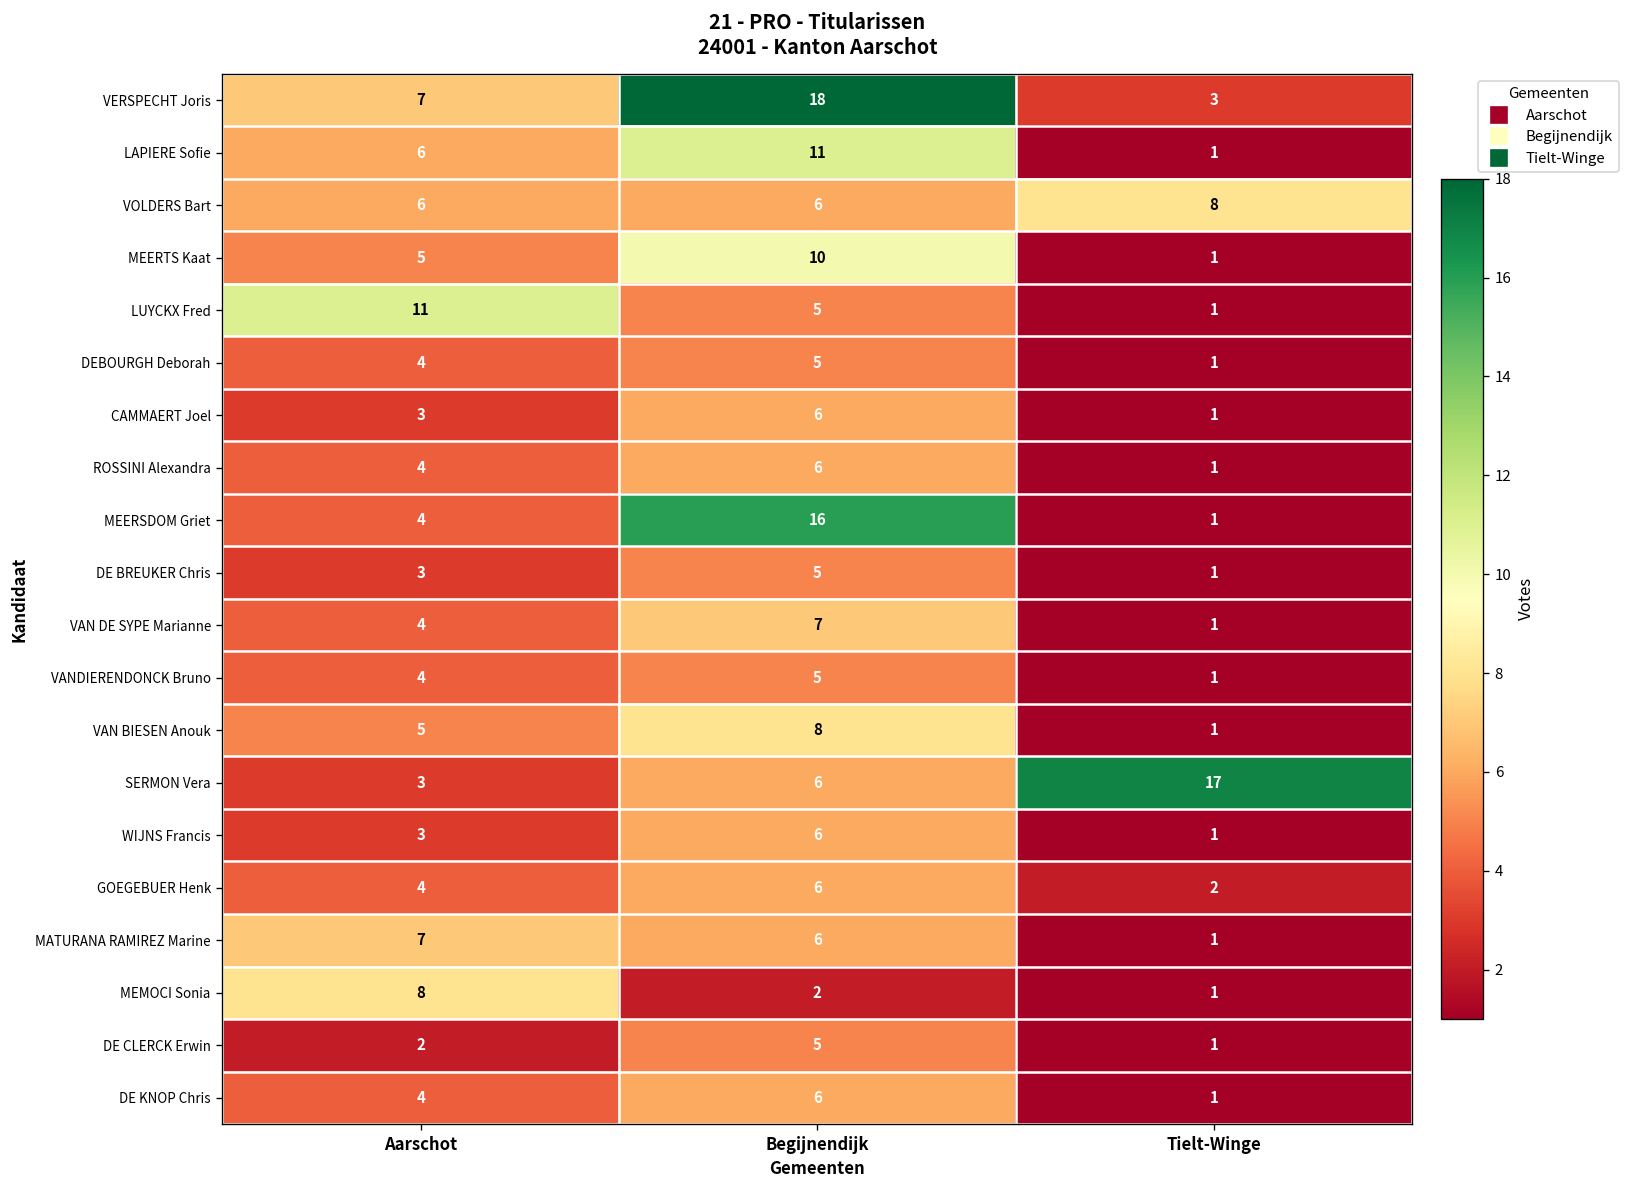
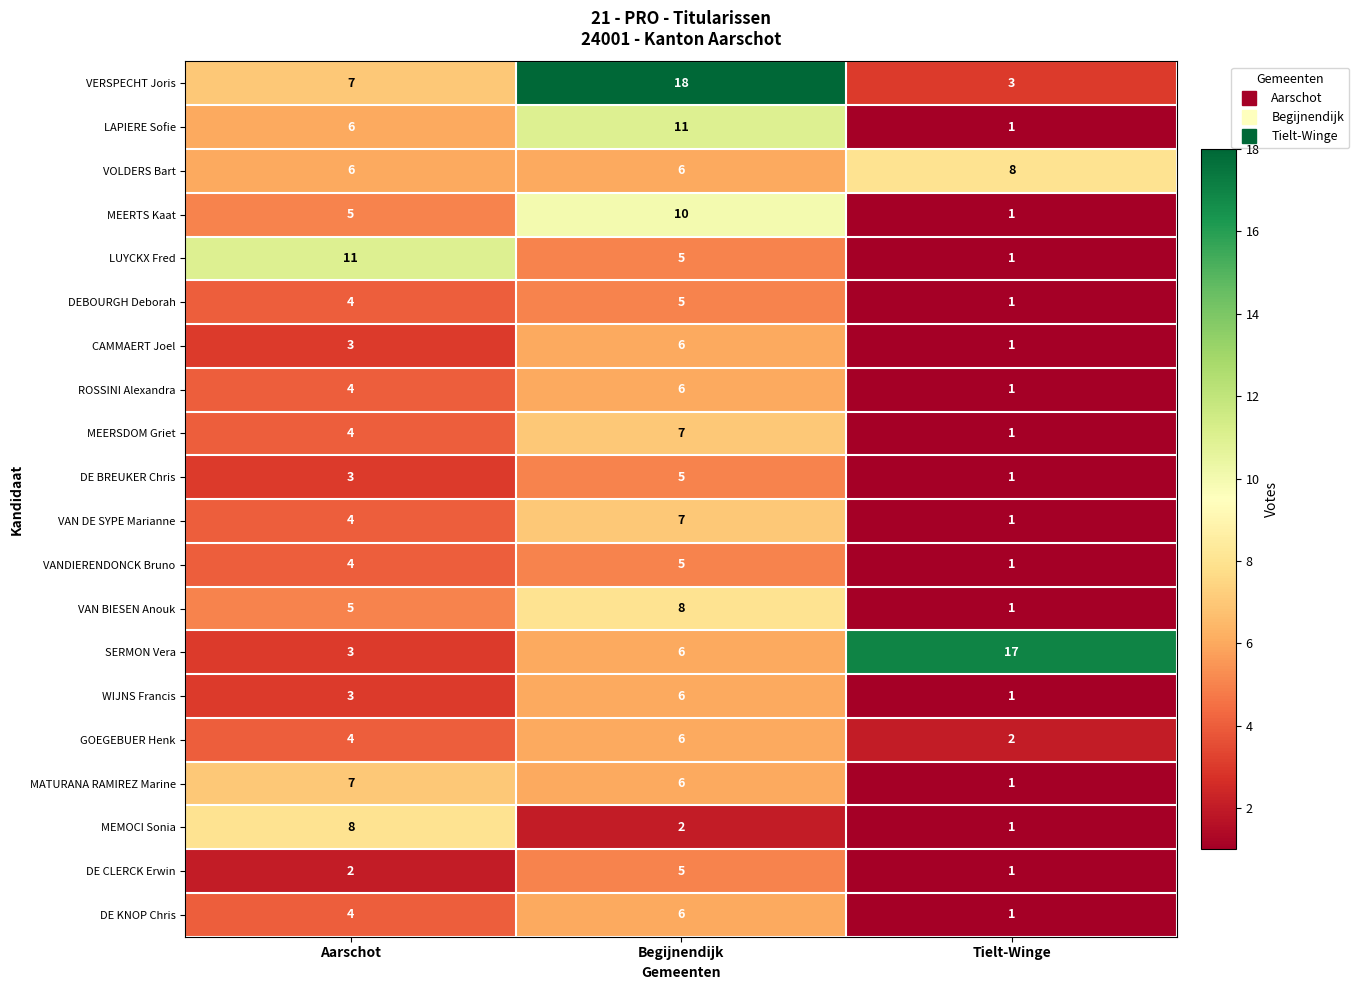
  {
    "VERSPECHT Joris": {
      "Aarschot": 7,
      "Begijnendijk": 18,
      "Tielt-Winge": 3
    },
    "LAPIERE Sofie": {
      "Aarschot": 6,
      "Begijnendijk": 11,
      "Tielt-Winge": 1
    },
    "VOLDERS Bart": {
      "Aarschot": 6,
      "Begijnendijk": 6,
      "Tielt-Winge": 8
    },
    "MEERTS Kaat": {
      "Aarschot": 5,
      "Begijnendijk": 10,
      "Tielt-Winge": 1
    },
    "LUYCKX Fred": {
      "Aarschot": 11,
      "Begijnendijk": 5,
      "Tielt-Winge": 1
    },
    "DEBOURGH Deborah": {
      "Aarschot": 4,
      "Begijnendijk": 5,
      "Tielt-Winge": 1
    },
    "CAMMAERT Joel": {
      "Aarschot": 3,
      "Begijnendijk": 6,
      "Tielt-Winge": 1
    },
    "ROSSINI Alexandra": {
      "Aarschot": 4,
      "Begijnendijk": 6,
      "Tielt-Winge": 1
    },
    "MEERSDOM Griet": {
      "Aarschot": 4,
-     "Begijnendijk": 16,
+     "Begijnendijk": 7,
      "Tielt-Winge": 1
    },
    "DE BREUKER Chris": {
      "Aarschot": 3,
      "Begijnendijk": 5,
      "Tielt-Winge": 1
    },
    "VAN DE SYPE Marianne": {
      "Aarschot": 4,
      "Begijnendijk": 7,
      "Tielt-Winge": 1
    },
    "VANDIERENDONCK Bruno": {
      "Aarschot": 4,
      "Begijnendijk": 5,
      "Tielt-Winge": 1
    },
    "VAN BIESEN Anouk": {
      "Aarschot": 5,
      "Begijnendijk": 8,
      "Tielt-Winge": 1
    },
    "SERMON Vera": {
      "Aarschot": 3,
      "Begijnendijk": 6,
      "Tielt-Winge": 17
    },
    "WIJNS Francis": {
      "Aarschot": 3,
      "Begijnendijk": 6,
      "Tielt-Winge": 1
    },
    "GOEGEBUER Henk": {
      "Aarschot": 4,
      "Begijnendijk": 6,
      "Tielt-Winge": 2
    },
    "MATURANA RAMIREZ Marine": {
      "Aarschot": 7,
      "Begijnendijk": 6,
      "Tielt-Winge": 1
    },
    "MEMOCI Sonia": {
      "Aarschot": 8,
      "Begijnendijk": 2,
      "Tielt-Winge": 1
    },
    "DE CLERCK Erwin": {
      "Aarschot": 2,
      "Begijnendijk": 5,
      "Tielt-Winge": 1
    },
    "DE KNOP Chris": {
      "Aarschot": 4,
      "Begijnendijk": 6,
      "Tielt-Winge": 1
    }
  }
